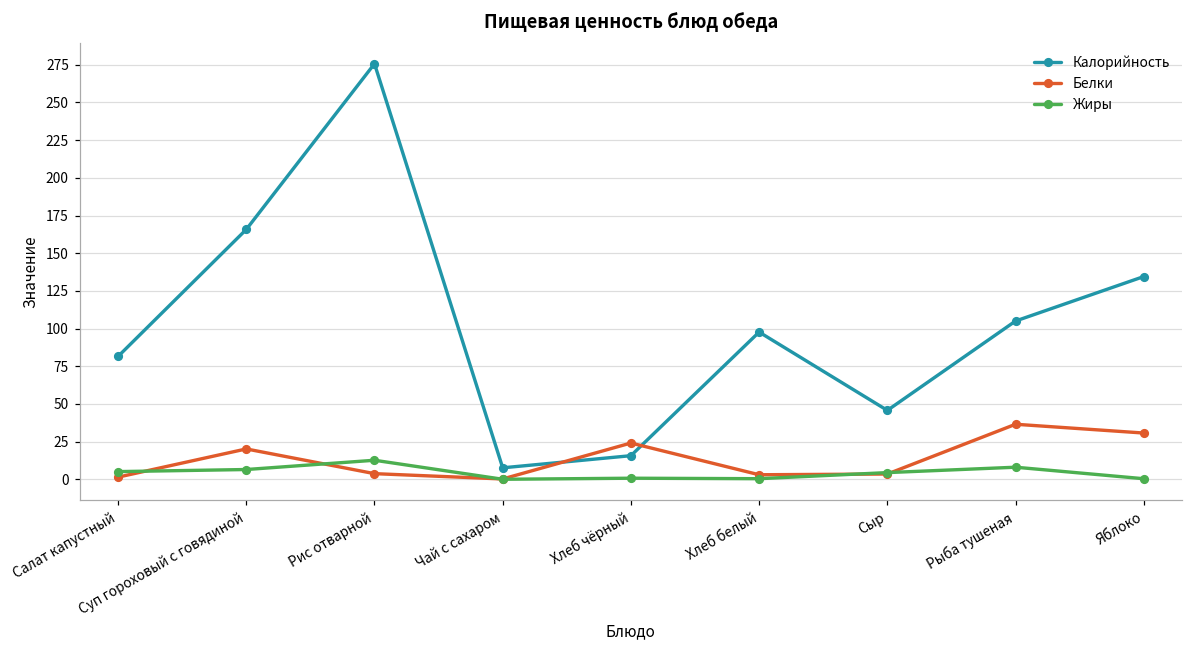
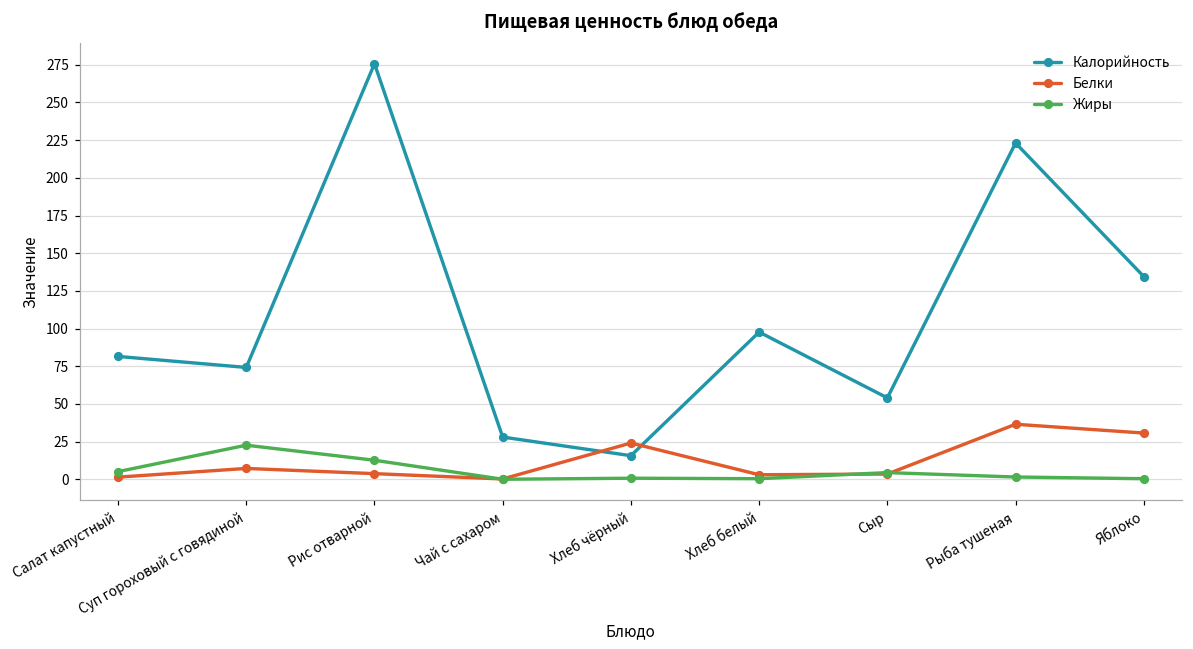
  {
    "Калорийность": {
      "Салат капустный": 82,
-     "Суп гороховый с говядиной": 166,
+     "Суп гороховый с говядиной": 74,
      "Рис отварной": 276,
-     "Чай с сахаром": 8,
+     "Чай с сахаром": 28,
      "Хлеб чёрный": 16,
      "Хлеб белый": 98,
-     "Сыр": 46,
-     "Рыба тушеная": 105,
+     "Сыр": 54,
+     "Рыба тушеная": 223,
      "Яблоко": 135
    },
    "Белки": {
      "Салат капустный": 1,
-     "Суп гороховый с говядиной": 20,
+     "Суп гороховый с говядиной": 7,
      "Рис отварной": 4,
      "Хлеб чёрный": 24,
      "Хлеб белый": 3,
      "Рыба тушеная": 37,
      "Яблоко": 31
    },
    "Жиры": {
      "Салат капустный": 5,
-     "Суп гороховый с говядиной": 6,
+     "Суп гороховый с говядиной": 23,
      "Рис отварной": 13,
      "Хлеб чёрный": 1,
      "Хлеб белый": 0,
-     "Рыба тушеная": 8,
+     "Рыба тушеная": 2,
      "Яблоко": 0
    }
  }
